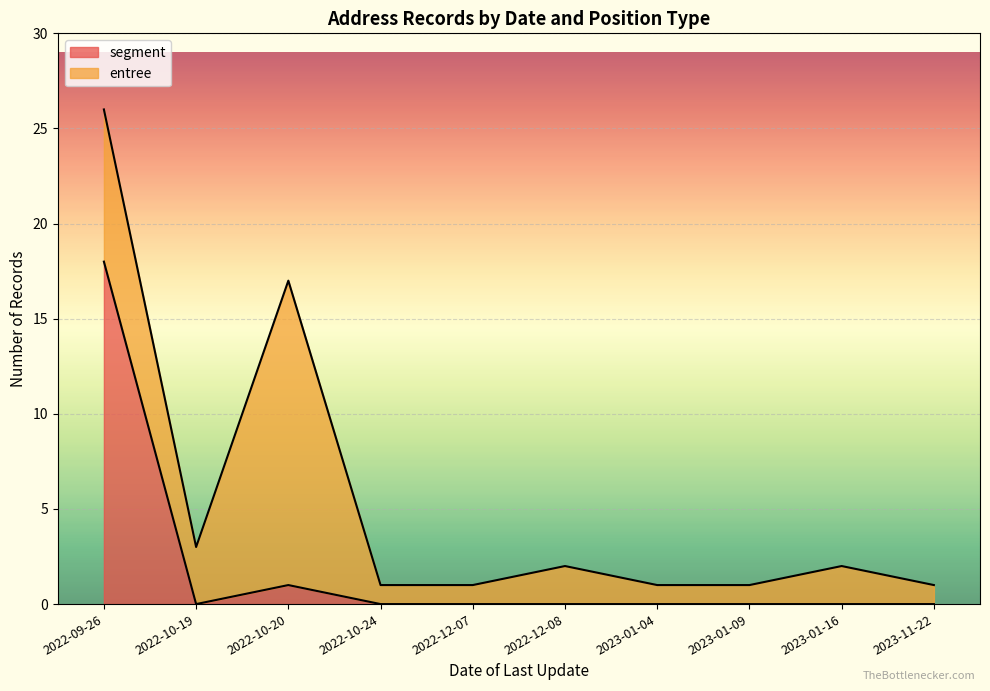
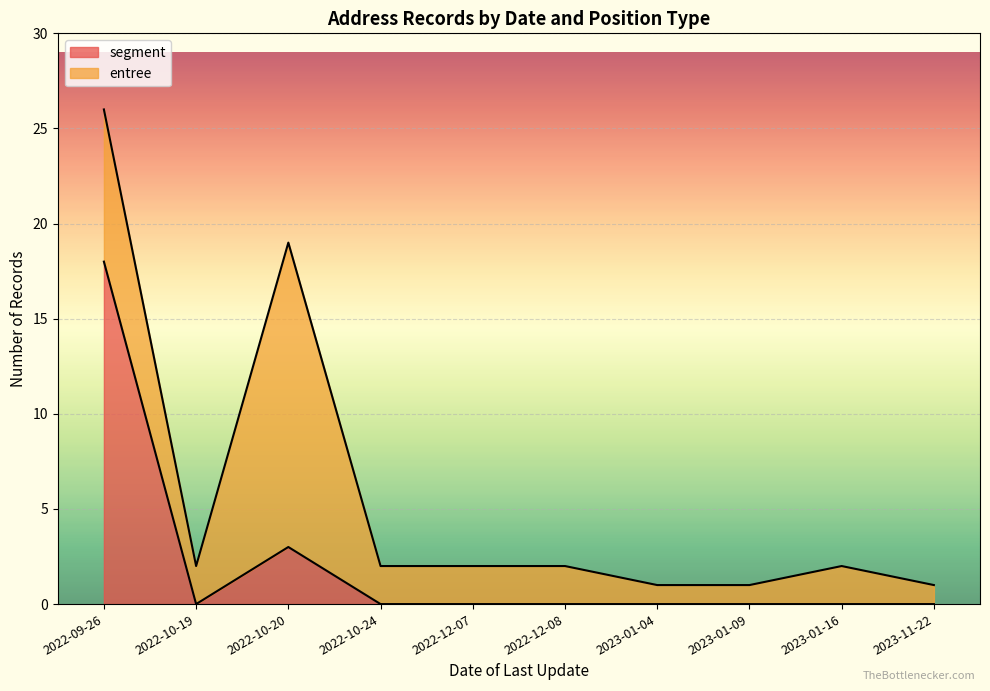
  {
    "segment": {
      "2022-09-26": 18,
      "2022-10-19": 0,
-     "2022-10-20": 1,
+     "2022-10-20": 3,
      "2022-10-24": 0,
      "2022-12-07": 0,
      "2022-12-08": 0,
      "2023-01-04": 0,
      "2023-01-09": 0,
      "2023-01-16": 0,
      "2023-11-22": 0
    },
    "entree": {
      "2022-09-26": 8,
-     "2022-10-19": 3,
+     "2022-10-19": 2,
      "2022-10-20": 16,
-     "2022-10-24": 1,
-     "2022-12-07": 1,
+     "2022-10-24": 2,
+     "2022-12-07": 2,
      "2022-12-08": 2,
      "2023-01-04": 1,
      "2023-01-09": 1,
      "2023-01-16": 2,
      "2023-11-22": 1
    }
  }
